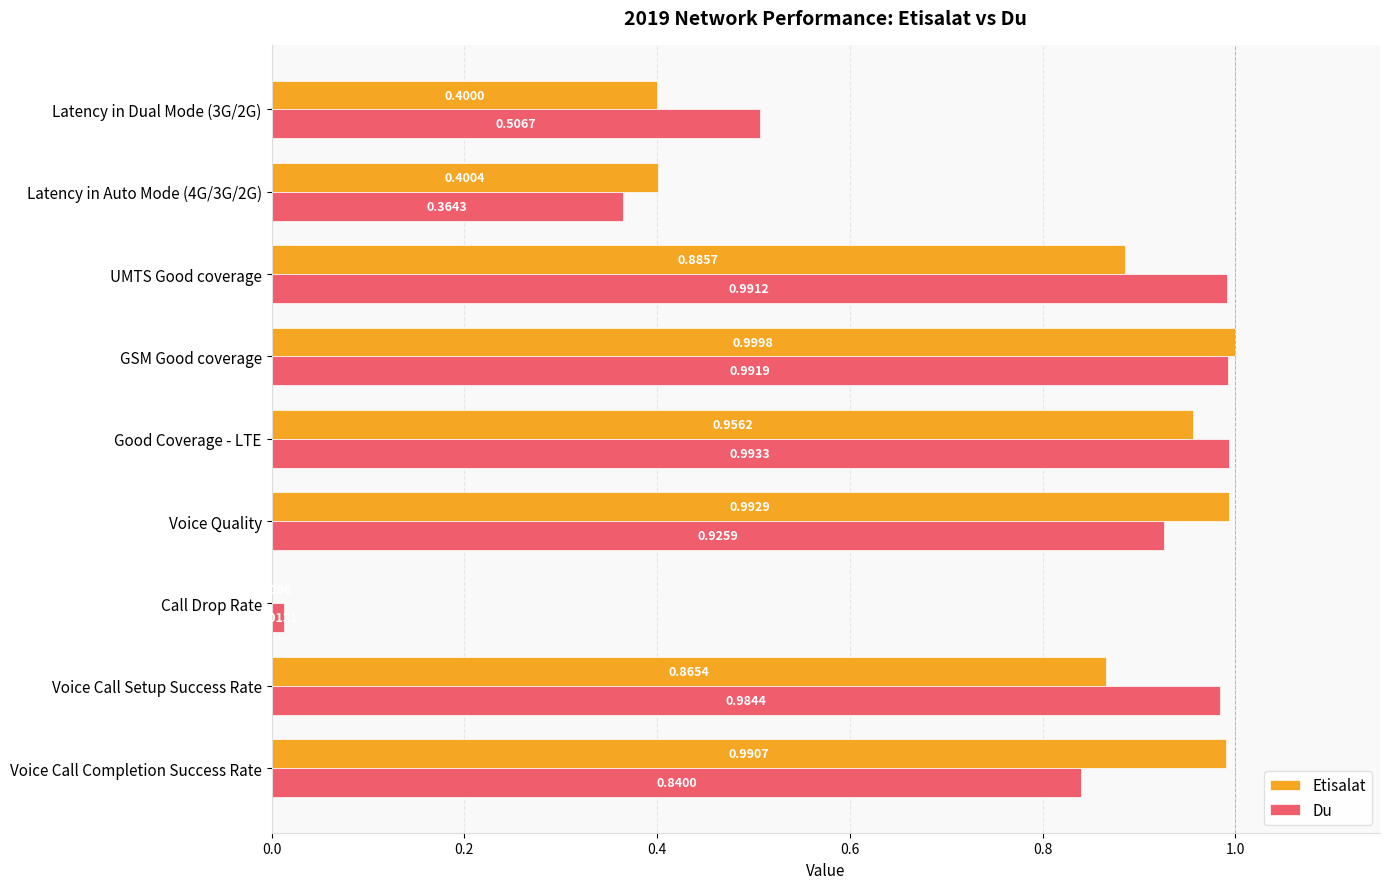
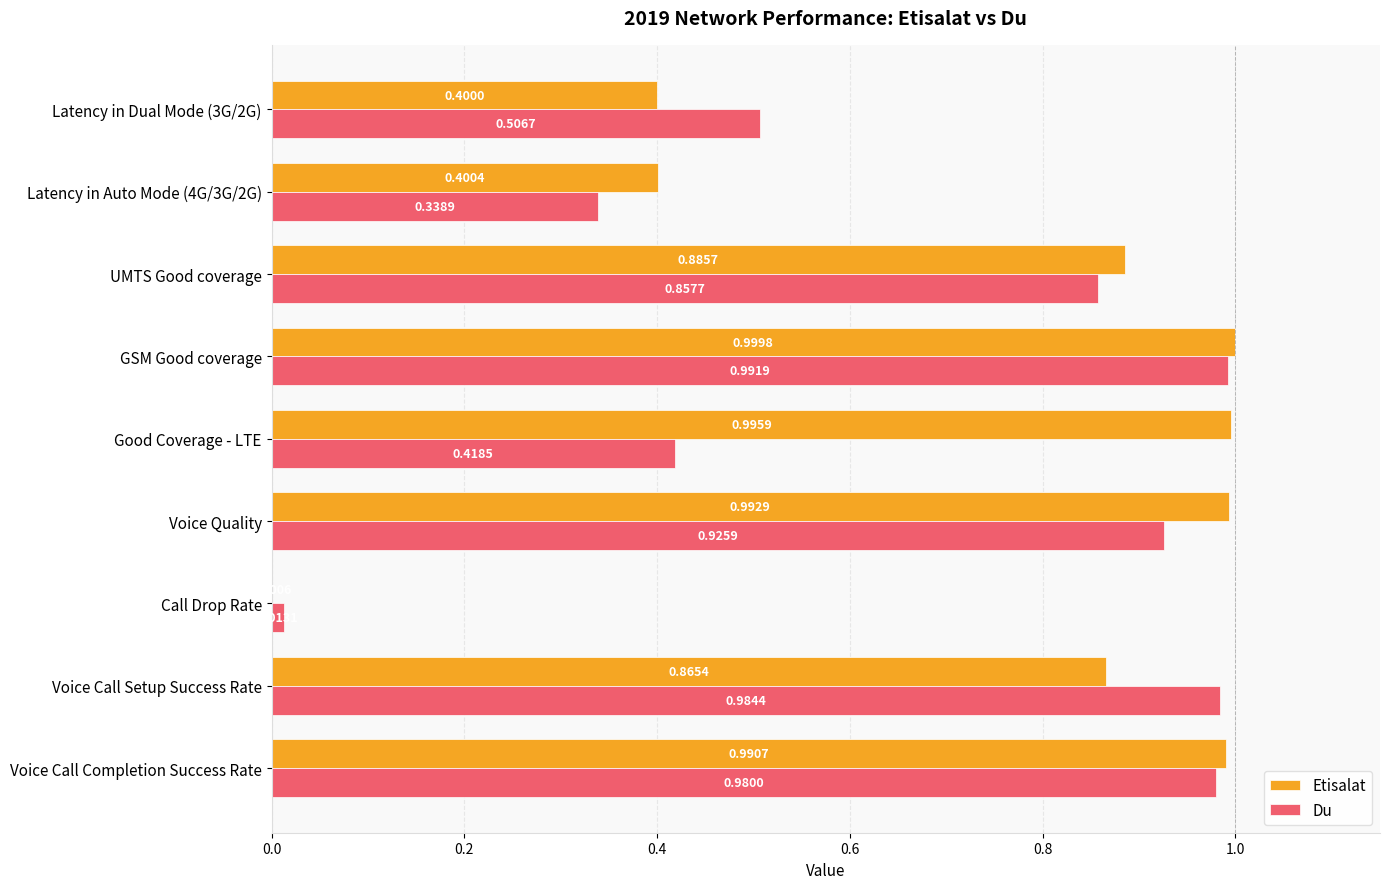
  {
    "Etisalat": {
      "Latency in Dual Mode (3G/2G)": 0.4000,
      "Latency in Auto Mode (4G/3G/2G)": 0.4004,
      "UMTS Good coverage": 0.8857,
      "GSM Good coverage": 0.9998,
-     "Good Coverage - LTE": 0.9562,
+     "Good Coverage - LTE": 0.9959,
      "Voice Quality": 0.9929,
      "Voice Call Setup Success Rate": 0.8654,
      "Voice Call Completion Success Rate": 0.9907
    },
    "Du": {
      "Latency in Dual Mode (3G/2G)": 0.5067,
-     "Latency in Auto Mode (4G/3G/2G)": 0.3643,
-     "UMTS Good coverage": 0.9912,
+     "Latency in Auto Mode (4G/3G/2G)": 0.3389,
+     "UMTS Good coverage": 0.8577,
      "GSM Good coverage": 0.9919,
-     "Good Coverage - LTE": 0.9933,
+     "Good Coverage - LTE": 0.4185,
      "Voice Quality": 0.9259,
      "Voice Call Setup Success Rate": 0.9844,
-     "Voice Call Completion Success Rate": 0.8400
+     "Voice Call Completion Success Rate": 0.9800
    }
  }
